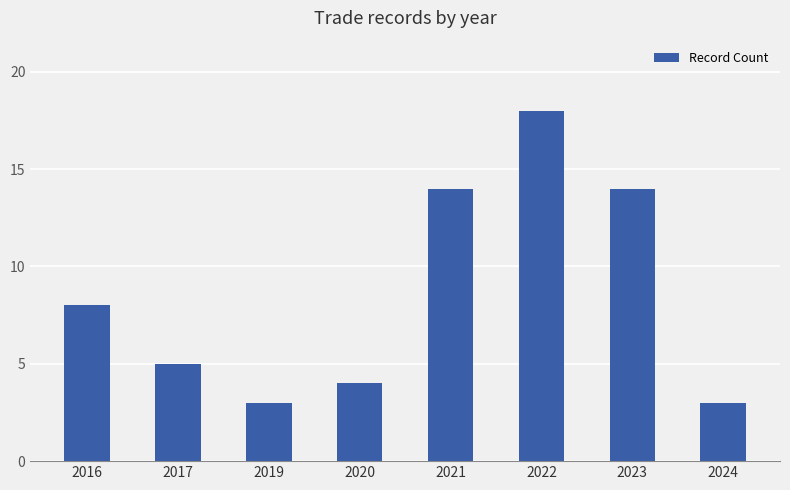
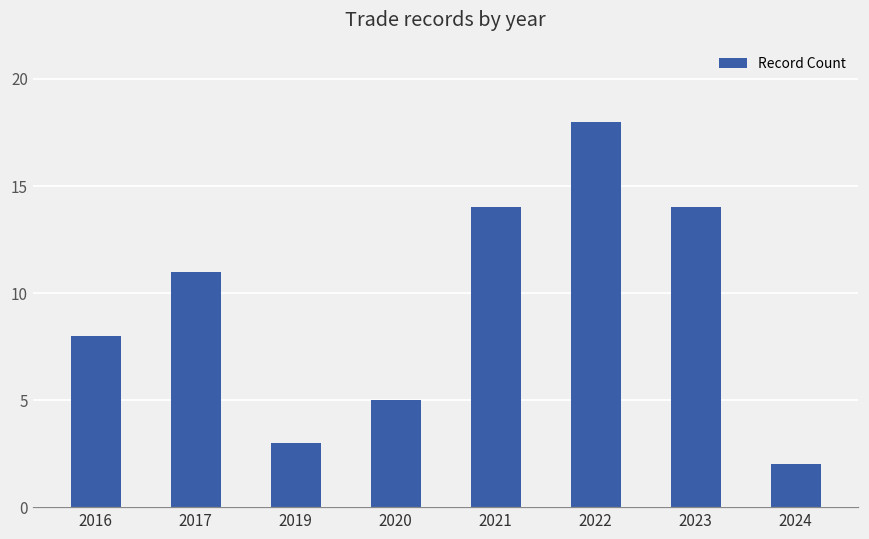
  {
    "2016": 8,
-   "2017": 5,
+   "2017": 11,
    "2019": 3,
-   "2020": 4,
+   "2020": 5,
    "2021": 14,
    "2022": 18,
    "2023": 14,
-   "2024": 3
+   "2024": 2
  }
